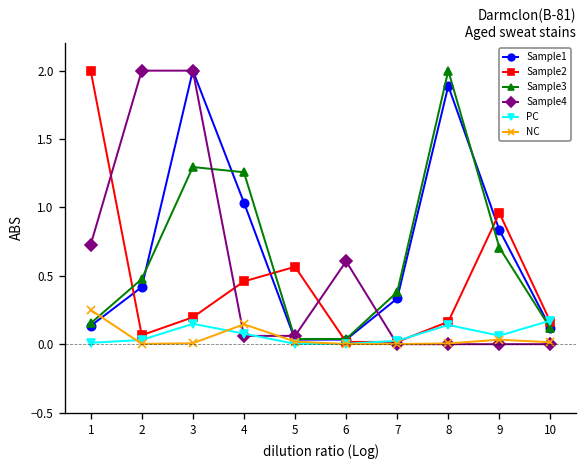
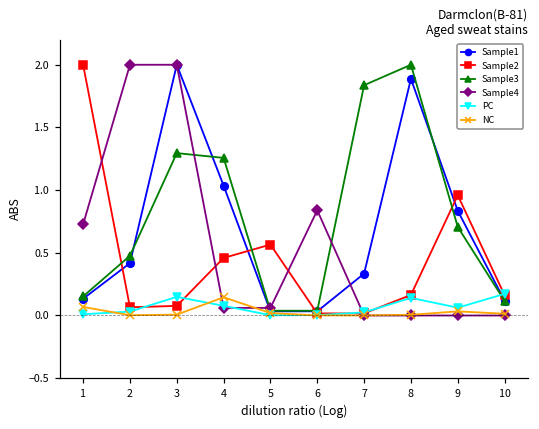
  {
    "Sample1": {
      "2": 0.42,
      "4": 1.04,
      "7": 0.33,
      "8": 1.89,
      "9": 0.84
    },
    "Sample2": {
      "1": 2.00,
      "2": 0.07,
-     "3": 0.20,
+     "3": 0.08,
      "4": 0.46,
      "5": 0.57,
      "8": 0.16,
      "9": 0.96
    },
    "Sample3": {
      "2": 0.48,
      "3": 1.30,
      "4": 1.26,
-     "7": 0.38,
+     "7": 1.84,
      "8": 2.00,
      "9": 0.71
    },
    "Sample4": {
      "1": 0.73,
      "2": 2.00,
      "5": 0.06,
-     "6": 0.61,
+     "6": 0.84,
      "9": 0.00
    },
    "PC": {
      "1": 0.01,
      "2": 0.03,
      "3": 0.15,
      "8": 0.14,
      "9": 0.06
    },
    "NC": {
-     "1": 0.25,
+     "1": 0.07,
      "2": 0.00,
      "3": 0.01,
      "4": 0.15,
      "9": 0.03
    }
  }
